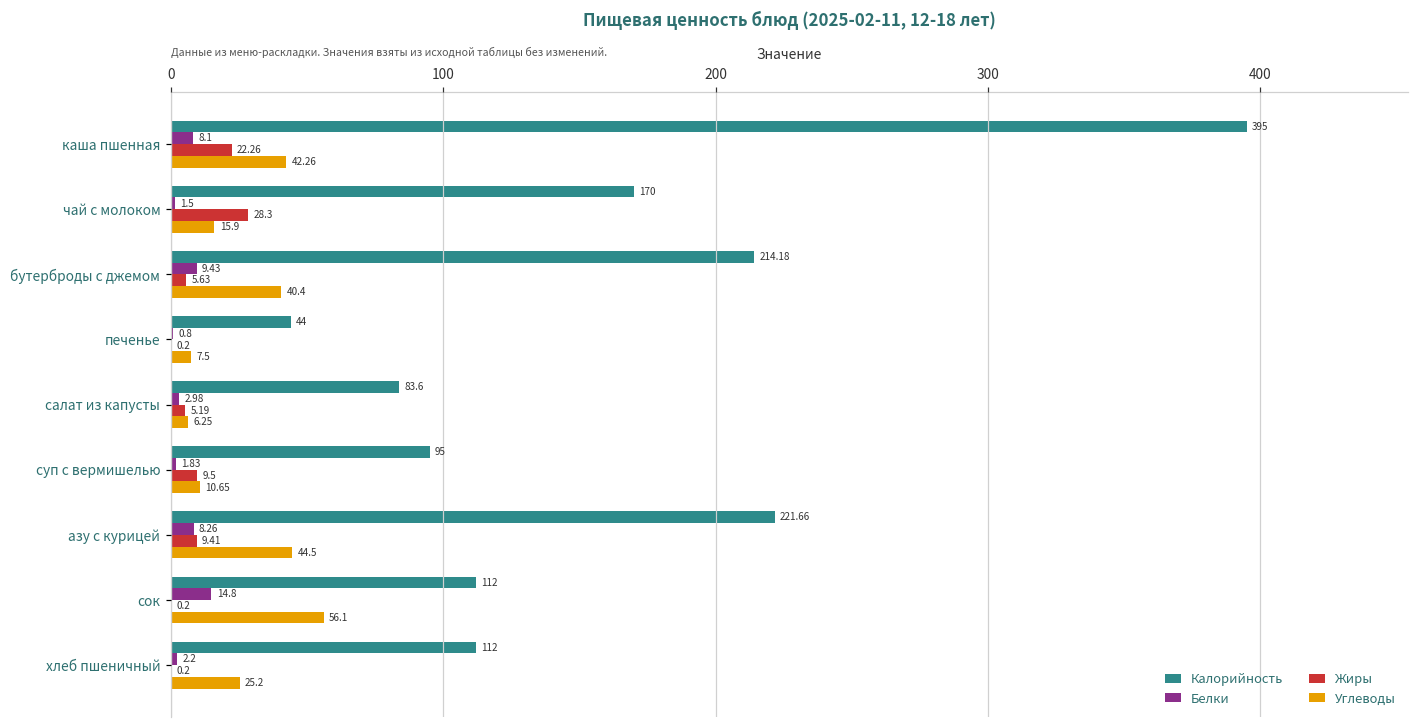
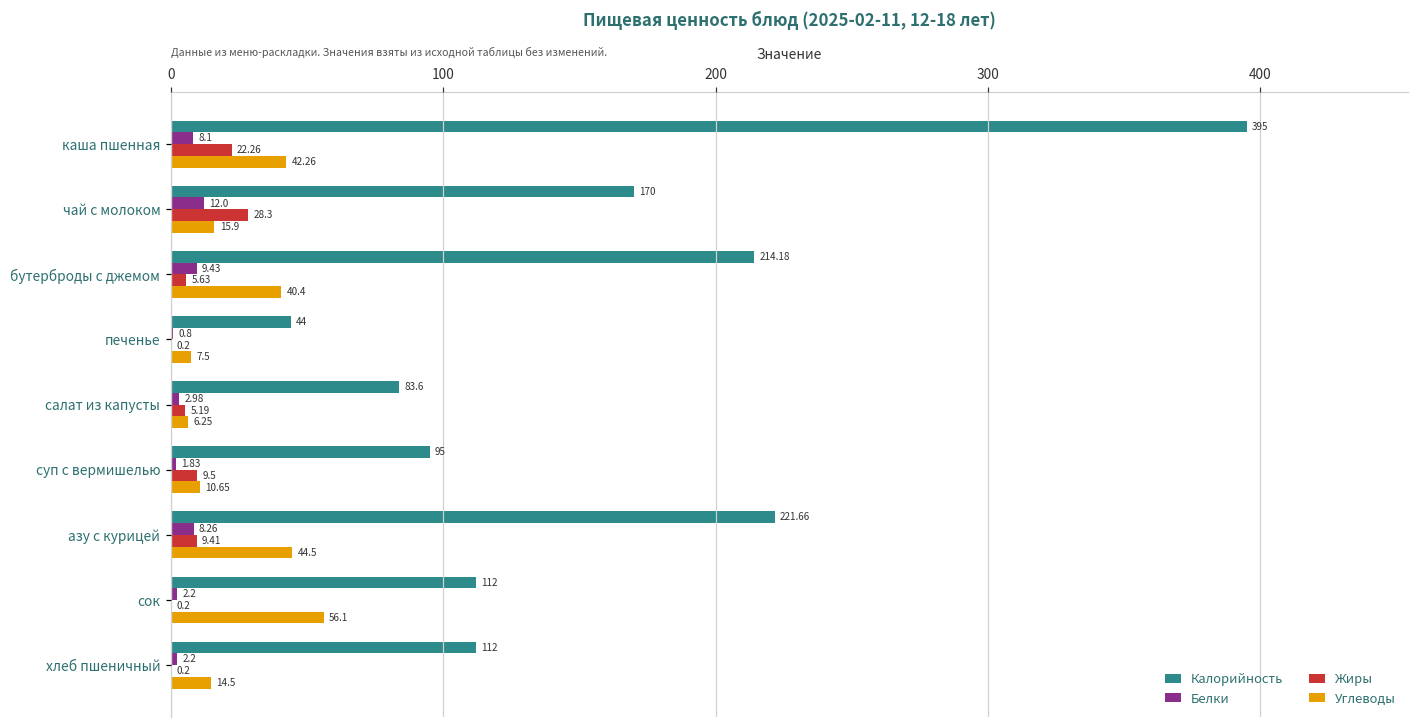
  {
    "Калорийность": {
      "каша пшенная": 395,
      "чай с молоком": 170,
      "бутерброды с джемом": 214.18,
      "печенье": 44,
      "салат из капусты": 83.6,
      "суп с вермишелью": 95,
      "азу с курицей": 221.66,
      "сок": 112,
      "хлеб пшеничный": 112
    },
    "Белки": {
      "каша пшенная": 8.1,
-     "чай с молоком": 1.5,
+     "чай с молоком": 12.0,
      "бутерброды с джемом": 9.43,
      "печенье": 0.8,
      "салат из капусты": 2.98,
      "суп с вермишелью": 1.83,
      "азу с курицей": 8.26,
-     "сок": 14.8,
+     "сок": 2.2,
      "хлеб пшеничный": 2.2
    },
    "Жиры": {
      "каша пшенная": 22.26,
      "чай с молоком": 28.3,
      "бутерброды с джемом": 5.63,
      "печенье": 0.2,
      "салат из капусты": 5.19,
      "суп с вермишелью": 9.5,
      "азу с курицей": 9.41,
      "сок": 0.2,
      "хлеб пшеничный": 0.2
    },
    "Углеводы": {
      "каша пшенная": 42.26,
      "чай с молоком": 15.9,
      "бутерброды с джемом": 40.4,
      "печенье": 7.5,
      "салат из капусты": 6.25,
      "суп с вермишелью": 10.65,
      "азу с курицей": 44.5,
      "сок": 56.1,
-     "хлеб пшеничный": 25.2
+     "хлеб пшеничный": 14.5
    }
  }
